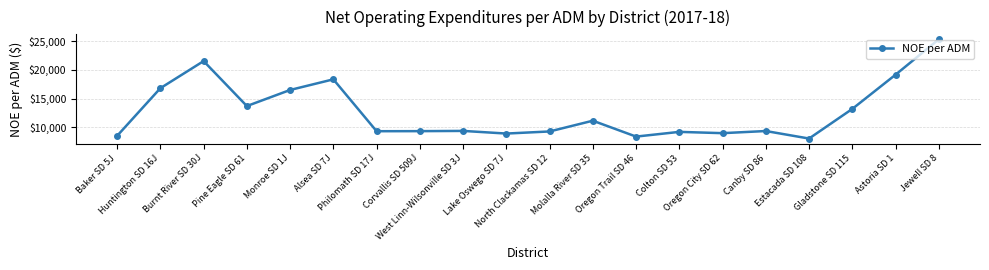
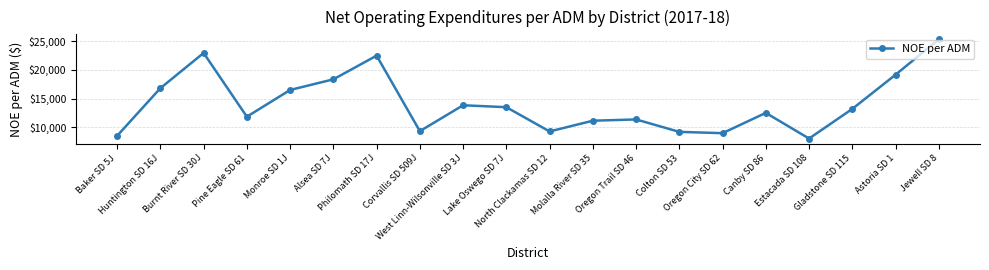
  {
    "Baker SD 5J": "$9,000",
    "Huntington SD 16J": "$17,000",
-   "Burnt River SD 30J": "$22,000",
-   "Pine Eagle SD 61": "$14,000",
+   "Burnt River SD 30J": "$23,000",
+   "Pine Eagle SD 61": "$12,000",
    "Monroe SD 1J": "$17,000",
    "Alsea SD 7J": "$18,000",
-   "Philomath SD 17J": "$9,000",
+   "Philomath SD 17J": "$22,000",
    "Corvallis SD 509J": "$9,000",
-   "West Linn-Wilsonville SD 3J": "$9,000",
-   "Lake Oswego SD 7J": "$9,000",
+   "West Linn-Wilsonville SD 3J": "$14,000",
+   "Lake Oswego SD 7J": "$14,000",
    "North Clackamas SD 12": "$9,000",
    "Molalla River SD 35": "$11,000",
-   "Oregon Trail SD 46": "$8,000",
+   "Oregon Trail SD 46": "$11,000",
    "Colton SD 53": "$9,000",
    "Oregon City SD 62": "$9,000",
-   "Canby SD 86": "$9,000",
+   "Canby SD 86": "$13,000",
    "Estacada SD 108": "$8,000",
    "Gladstone SD 115": "$13,000",
    "Astoria SD 1": "$19,000",
    "Jewell SD 8": "$25,000"
  }
